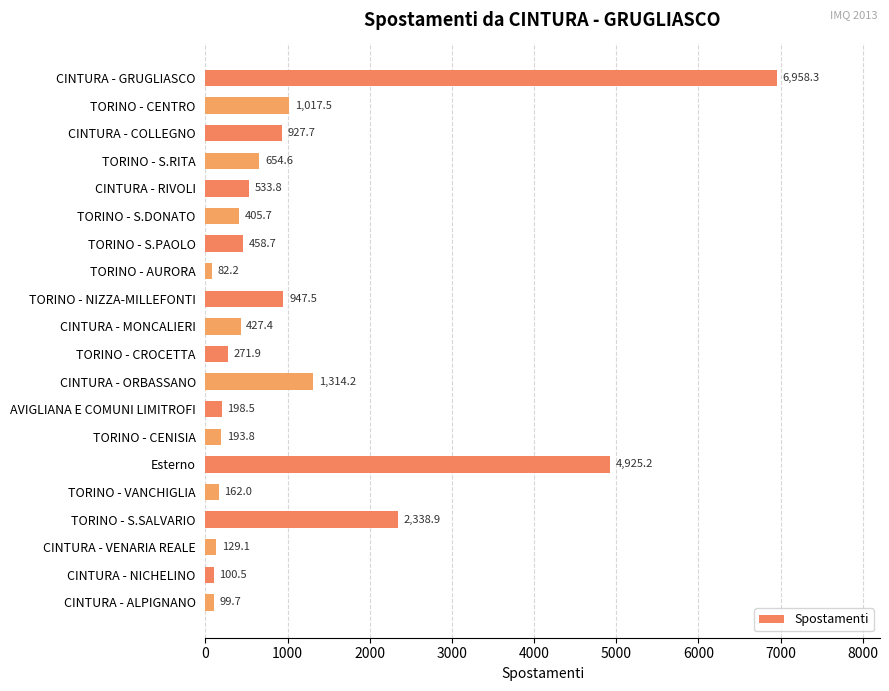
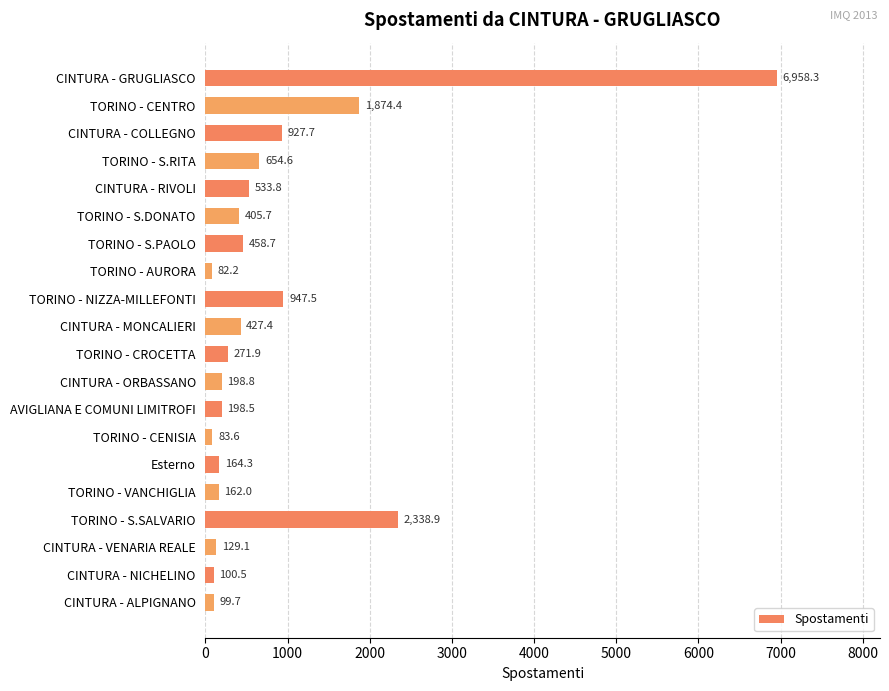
  {
    "CINTURA - GRUGLIASCO": "6,958.3",
-   "TORINO - CENTRO": "1,017.5",
+   "TORINO - CENTRO": "1,874.4",
    "CINTURA - COLLEGNO": "927.7",
    "TORINO - S.RITA": "654.6",
    "CINTURA - RIVOLI": "533.8",
    "TORINO - S.DONATO": "405.7",
    "TORINO - S.PAOLO": "458.7",
    "TORINO - AURORA": "82.2",
    "TORINO - NIZZA-MILLEFONTI": "947.5",
    "CINTURA - MONCALIERI": "427.4",
    "TORINO - CROCETTA": "271.9",
-   "CINTURA - ORBASSANO": "1,314.2",
+   "CINTURA - ORBASSANO": "198.8",
    "AVIGLIANA E COMUNI LIMITROFI": "198.5",
-   "TORINO - CENISIA": "193.8",
-   "Esterno": "4,925.2",
+   "TORINO - CENISIA": "83.6",
+   "Esterno": "164.3",
    "TORINO - VANCHIGLIA": "162.0",
    "TORINO - S.SALVARIO": "2,338.9",
    "CINTURA - VENARIA REALE": "129.1",
    "CINTURA - NICHELINO": "100.5",
    "CINTURA - ALPIGNANO": "99.7"
  }
